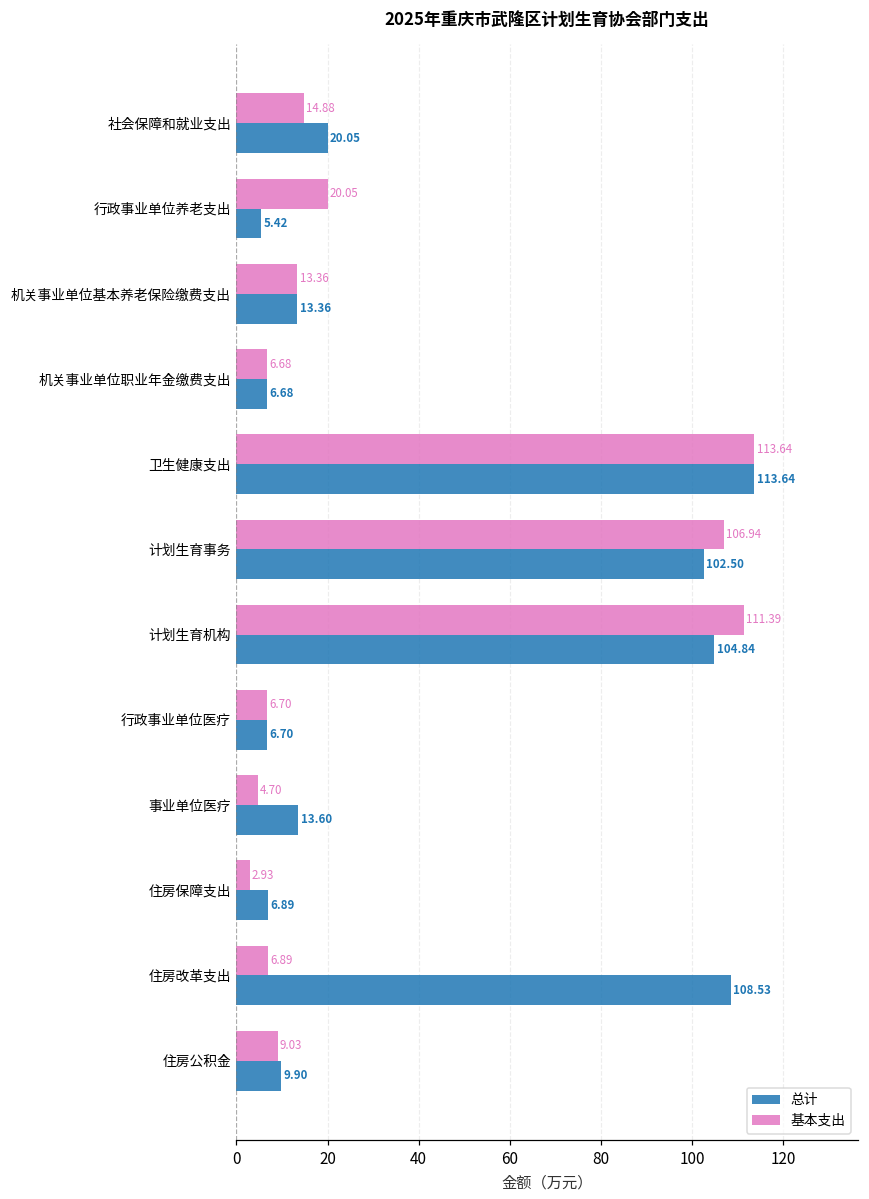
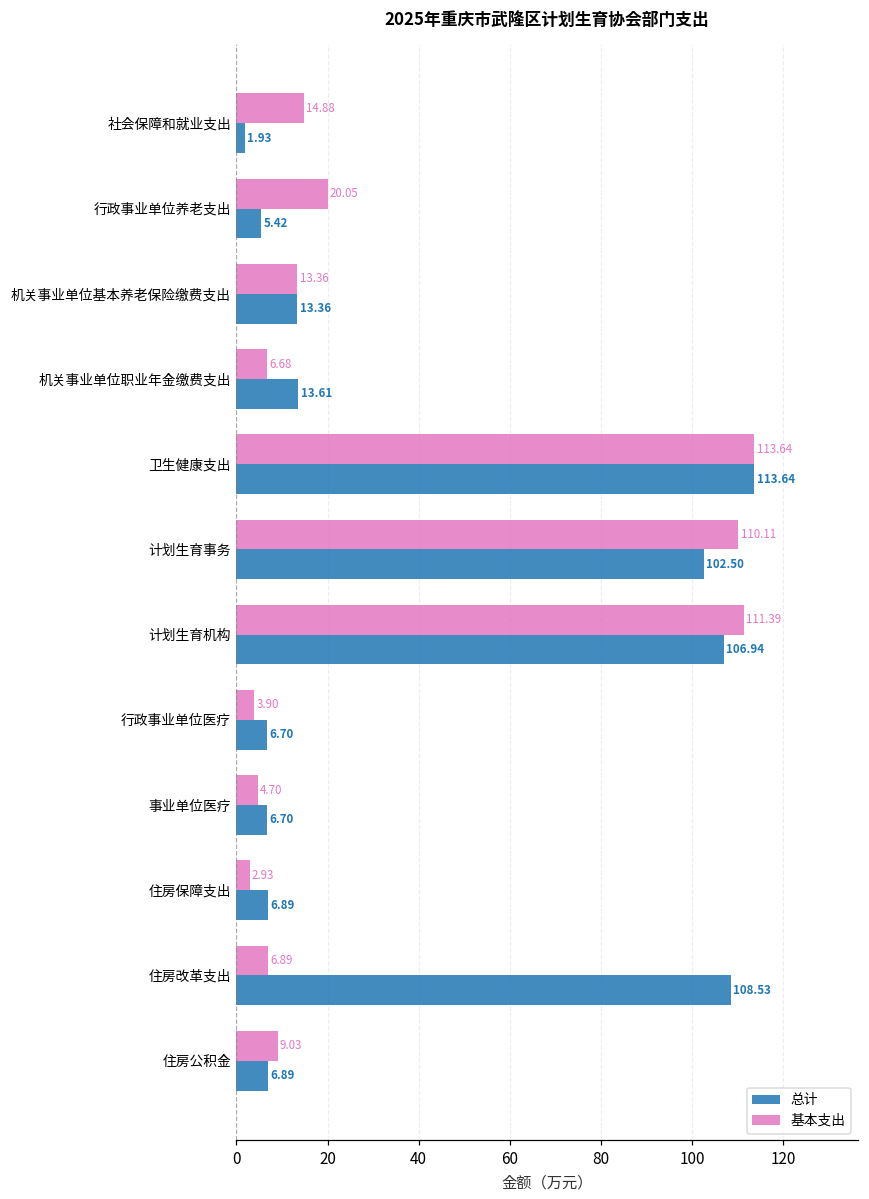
  {
    "总计": {
-     "社会保障和就业支出": 20.05,
+     "社会保障和就业支出": 1.93,
      "行政事业单位养老支出": 5.42,
      "机关事业单位基本养老保险缴费支出": 13.36,
-     "机关事业单位职业年金缴费支出": 6.68,
+     "机关事业单位职业年金缴费支出": 13.61,
      "卫生健康支出": 113.64,
      "计划生育事务": 102.50,
-     "计划生育机构": 104.84,
+     "计划生育机构": 106.94,
      "行政事业单位医疗": 6.70,
-     "事业单位医疗": 13.60,
+     "事业单位医疗": 6.70,
      "住房保障支出": 6.89,
      "住房改革支出": 108.53,
-     "住房公积金": 9.90
+     "住房公积金": 6.89
    },
    "基本支出": {
      "社会保障和就业支出": 14.88,
      "行政事业单位养老支出": 20.05,
      "机关事业单位基本养老保险缴费支出": 13.36,
      "机关事业单位职业年金缴费支出": 6.68,
      "卫生健康支出": 113.64,
-     "计划生育事务": 106.94,
+     "计划生育事务": 110.11,
      "计划生育机构": 111.39,
-     "行政事业单位医疗": 6.70,
+     "行政事业单位医疗": 3.90,
      "事业单位医疗": 4.70,
      "住房保障支出": 2.93,
      "住房改革支出": 6.89,
      "住房公积金": 9.03
    }
  }
